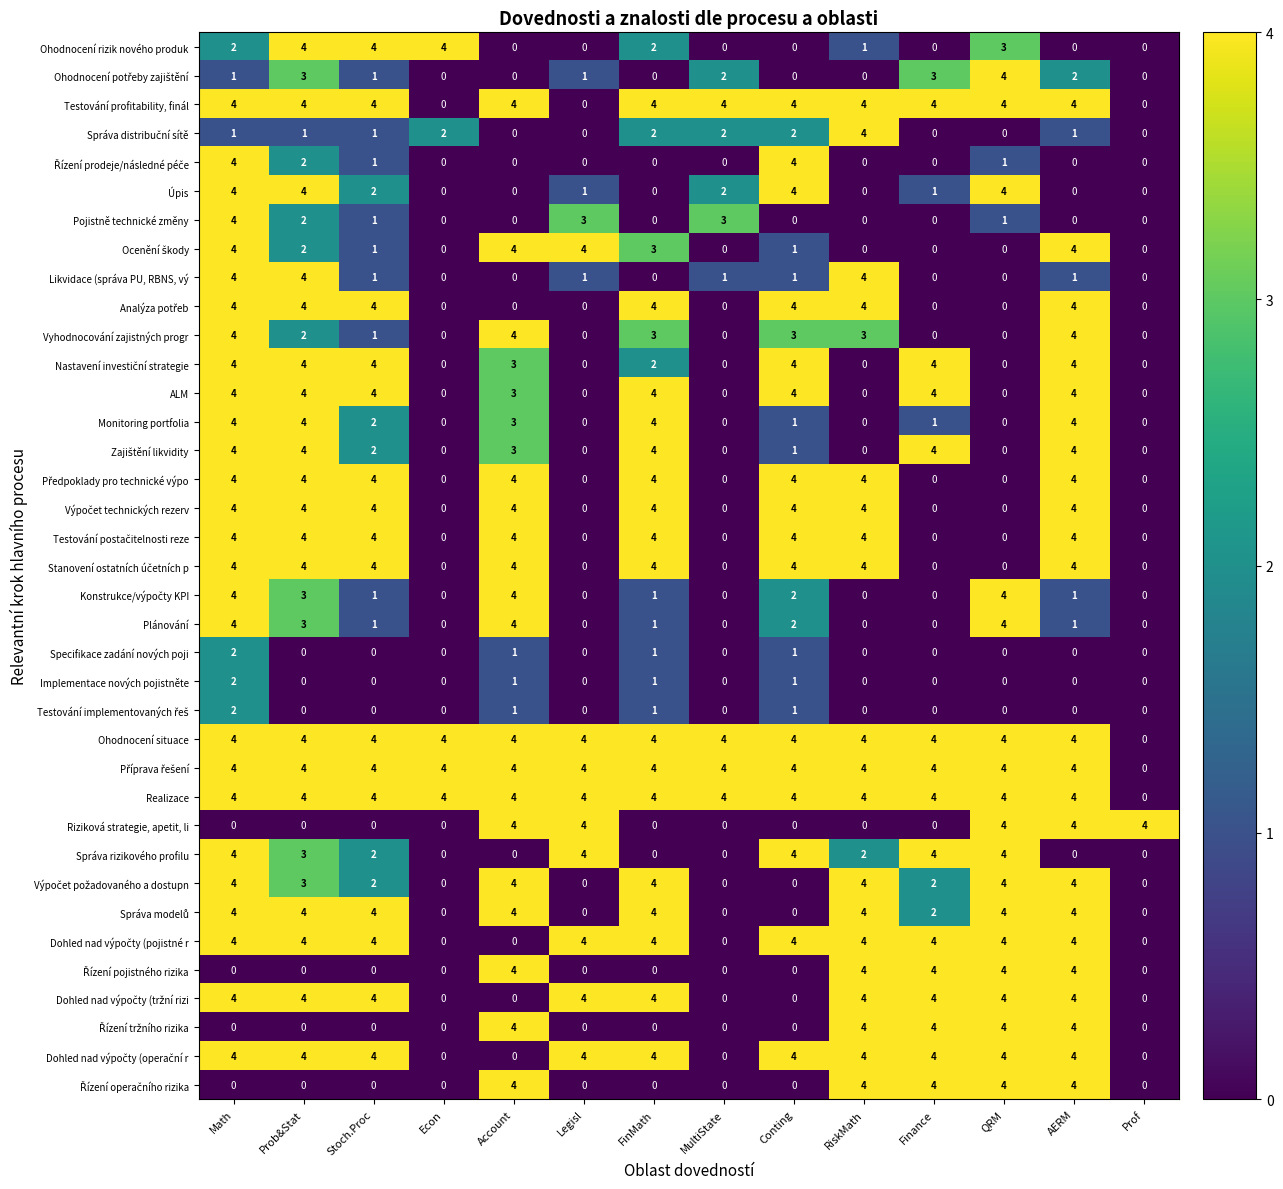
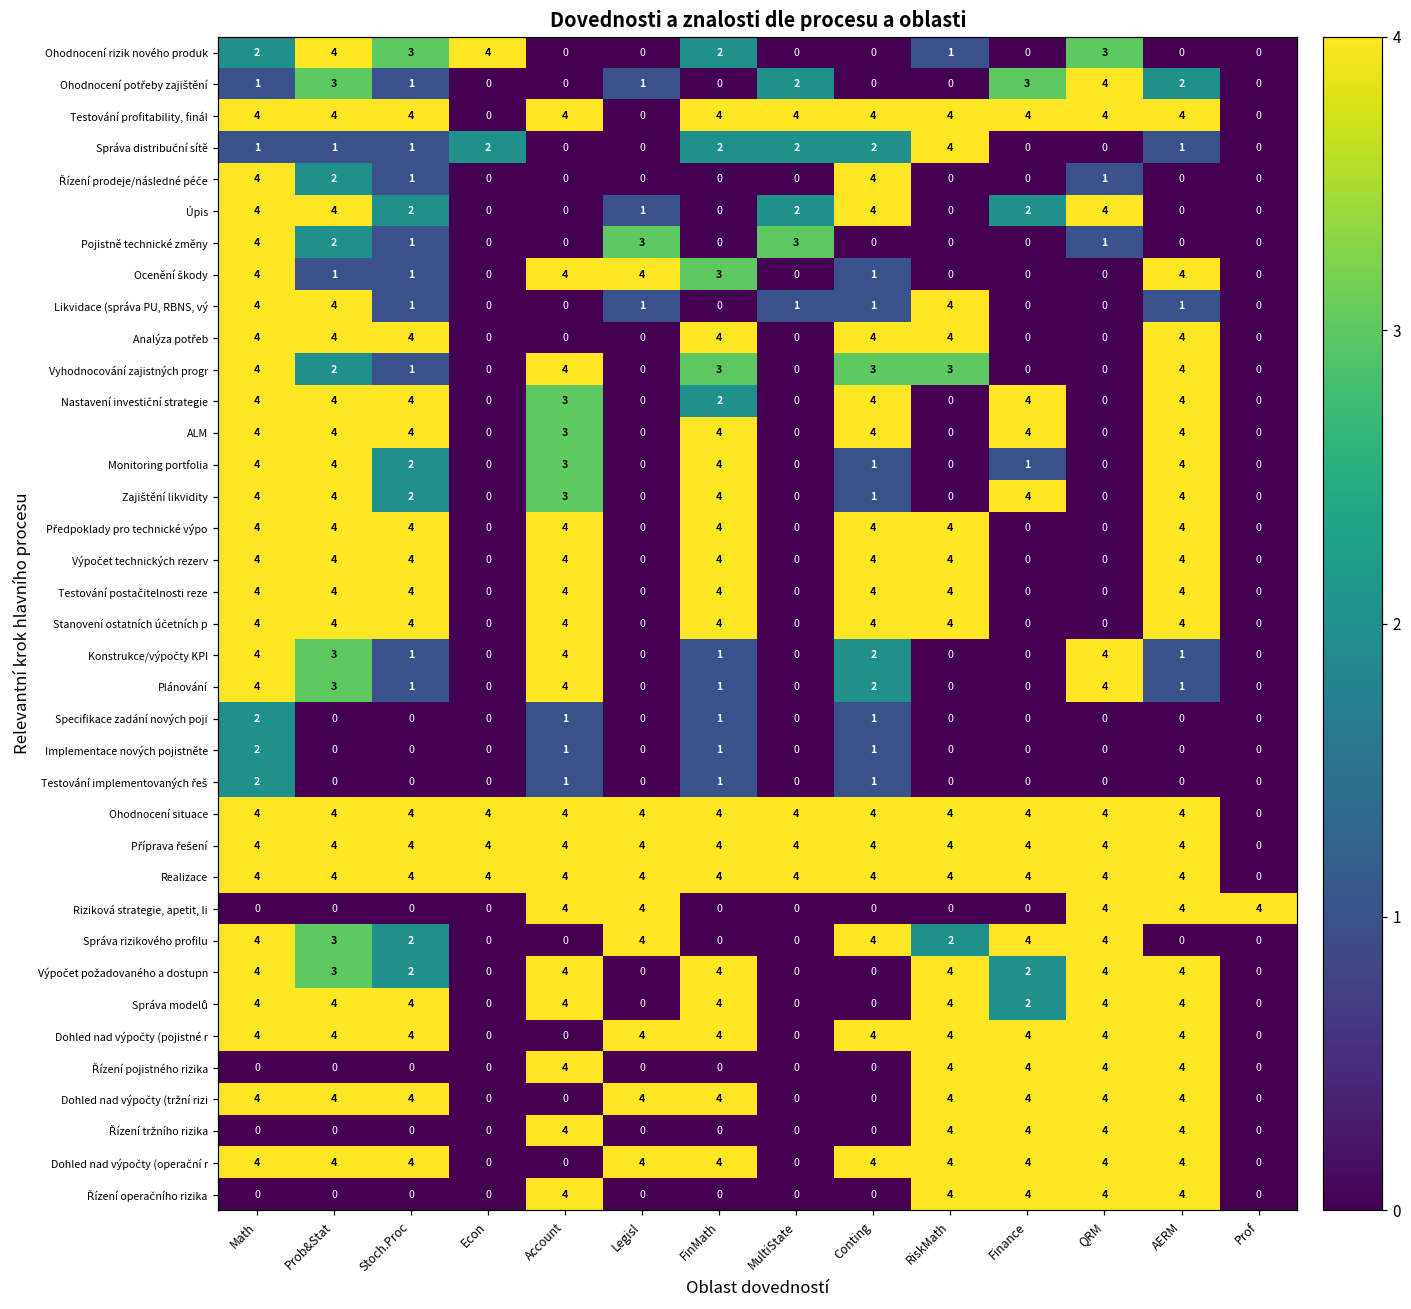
  {
    "Ohodnocení rizik nového produk": {
      "Math": 2,
      "Prob&Stat": 4,
-     "Stoch.Proc": 4,
+     "Stoch.Proc": 3,
      "Econ": 4,
      "Account": 0,
      "Legisl": 0,
      "FinMath": 2,
      "MultiState": 0,
      "Conting": 0,
      "RiskMath": 1,
      "Finance": 0,
      "QRM": 3,
      "AERM": 0,
      "Prof": 0
    },
    "Úpis": {
      "Math": 4,
      "Prob&Stat": 4,
      "Stoch.Proc": 2,
      "Econ": 0,
      "Account": 0,
      "Legisl": 1,
      "FinMath": 0,
      "MultiState": 2,
      "Conting": 4,
      "RiskMath": 0,
-     "Finance": 1,
+     "Finance": 2,
      "QRM": 4,
      "AERM": 0,
      "Prof": 0
    },
    "Ocenění škody": {
      "Math": 4,
-     "Prob&Stat": 2,
+     "Prob&Stat": 1,
      "Stoch.Proc": 1,
      "Econ": 0,
      "Account": 4,
      "Legisl": 4,
      "FinMath": 3,
      "MultiState": 0,
      "Conting": 1,
      "RiskMath": 0,
      "Finance": 0,
      "QRM": 0,
      "AERM": 4,
      "Prof": 0
    }
  }
